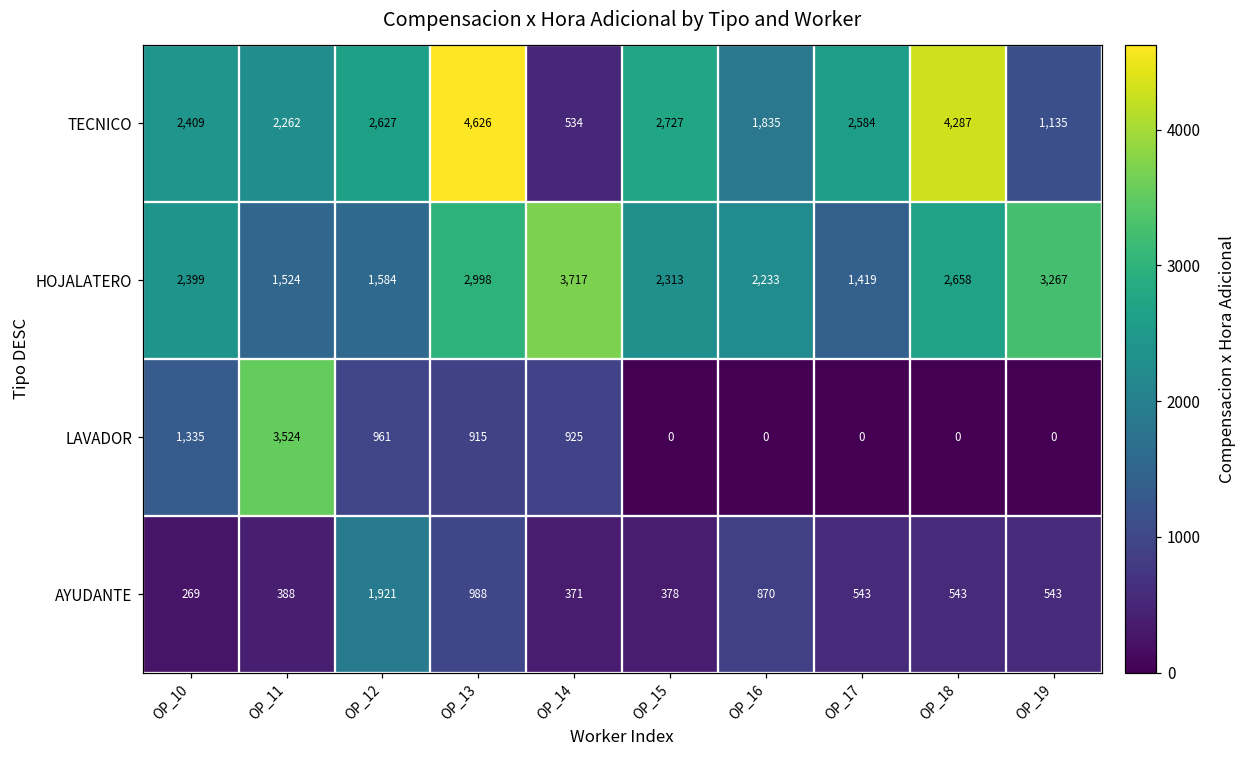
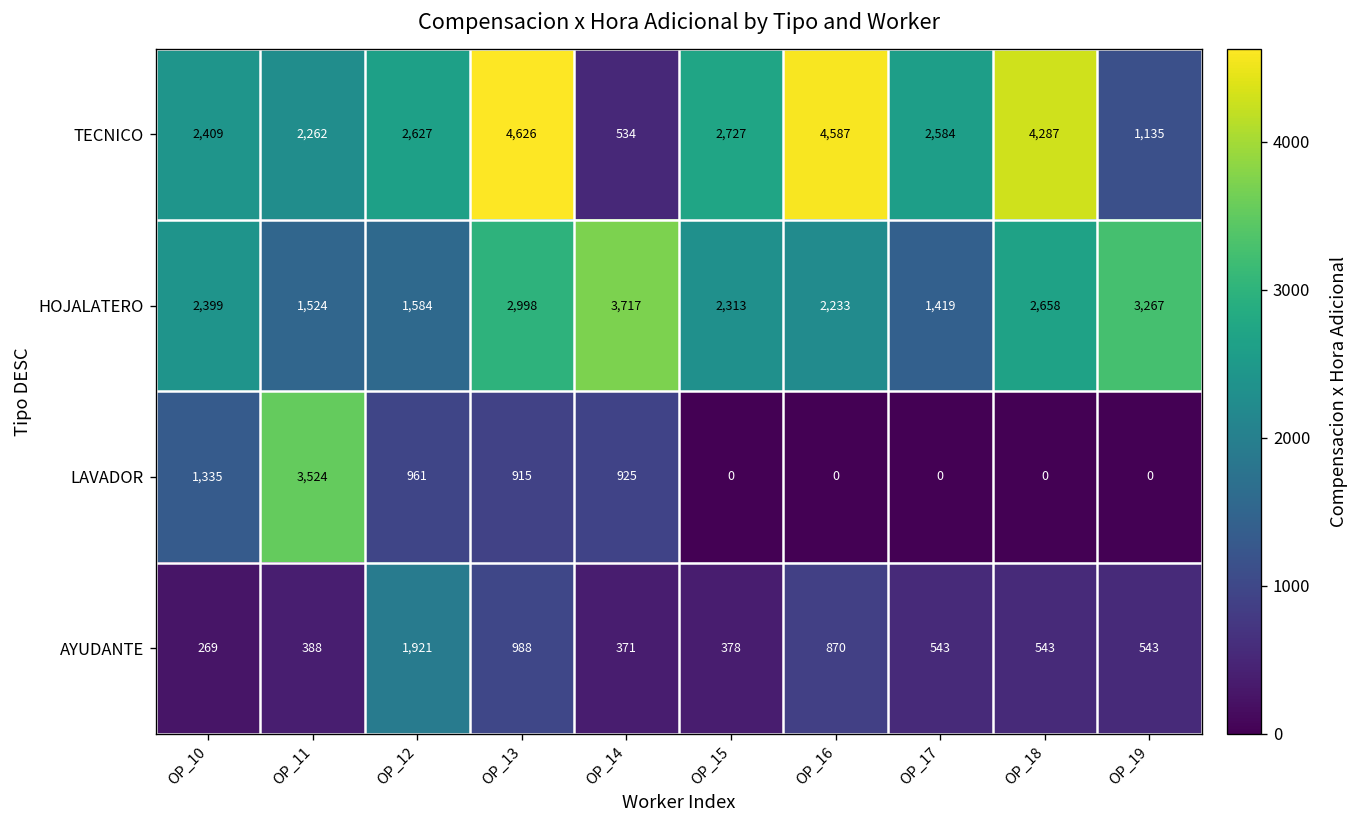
  {
    "TECNICO": {
      "OP_10": "2,409",
      "OP_11": "2,262",
      "OP_12": "2,627",
      "OP_13": "4,626",
      "OP_14": "534",
      "OP_15": "2,727",
-     "OP_16": "1,835",
+     "OP_16": "4,587",
      "OP_17": "2,584",
      "OP_18": "4,287",
      "OP_19": "1,135"
    },
    "HOJALATERO": {
      "OP_10": "2,399",
      "OP_11": "1,524",
      "OP_12": "1,584",
      "OP_13": "2,998",
      "OP_14": "3,717",
      "OP_15": "2,313",
      "OP_16": "2,233",
      "OP_17": "1,419",
      "OP_18": "2,658",
      "OP_19": "3,267"
    },
    "LAVADOR": {
      "OP_10": "1,335",
      "OP_11": "3,524",
      "OP_12": "961",
      "OP_13": "915",
      "OP_14": "925",
      "OP_15": "0",
      "OP_16": "0",
      "OP_17": "0",
      "OP_18": "0",
      "OP_19": "0"
    },
    "AYUDANTE": {
      "OP_10": "269",
      "OP_11": "388",
      "OP_12": "1,921",
      "OP_13": "988",
      "OP_14": "371",
      "OP_15": "378",
      "OP_16": "870",
      "OP_17": "543",
      "OP_18": "543",
      "OP_19": "543"
    }
  }
